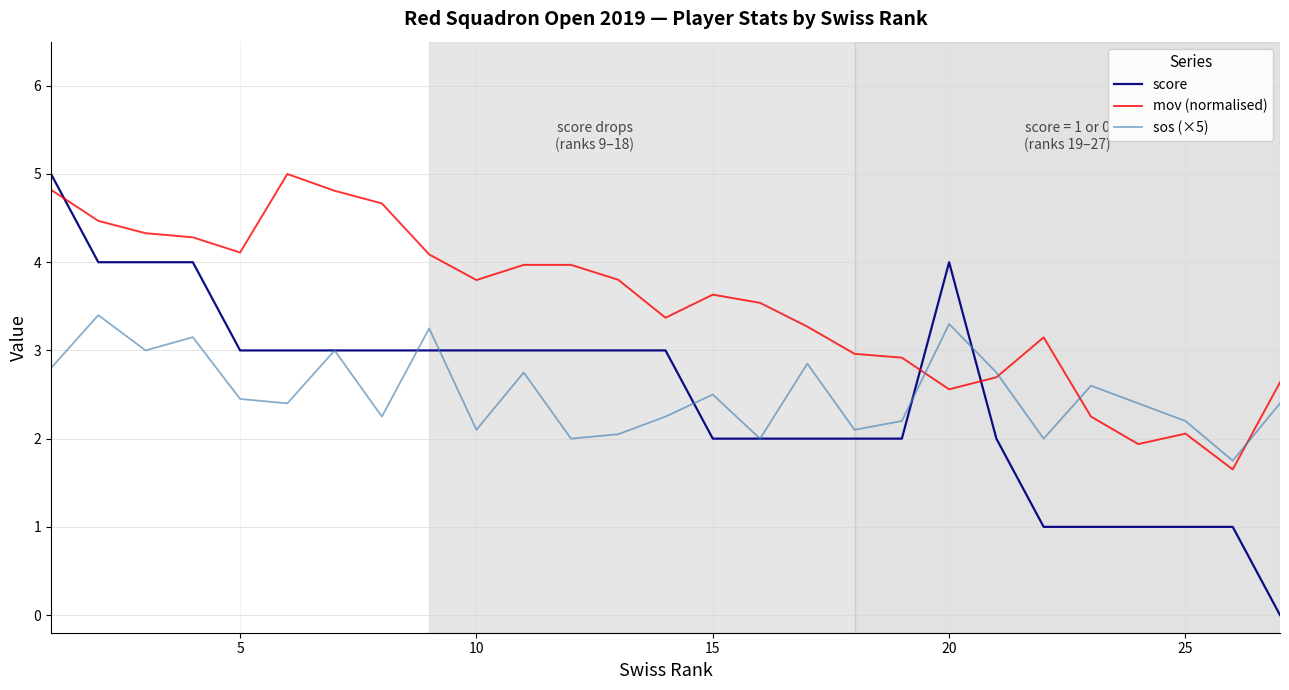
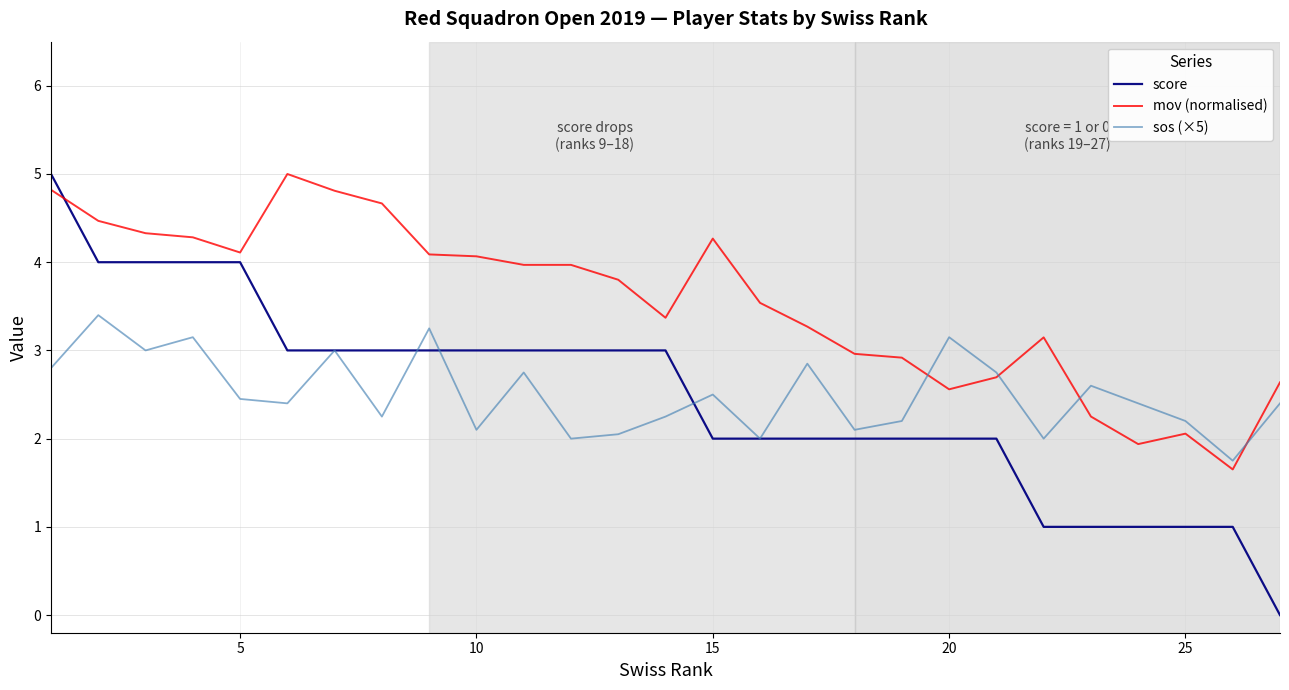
  {
    "score": {
-     "5": 3,
+     "5": 4,
      "10": 3,
      "15": 2,
-     "20": 4,
+     "20": 2,
      "25": 1
    },
    "mov (normalised)": {
      "5": 4.1,
-     "10": 3.8,
-     "15": 3.6,
+     "10": 4.1,
+     "15": 4.3,
      "20": 2.6,
      "25": 2.1
    },
    "sos (×5)": {
      "5": 2.5,
      "10": 2.1,
      "15": 2.5,
-     "20": 3.3,
+     "20": 3.2,
      "25": 2.2
    }
  }
